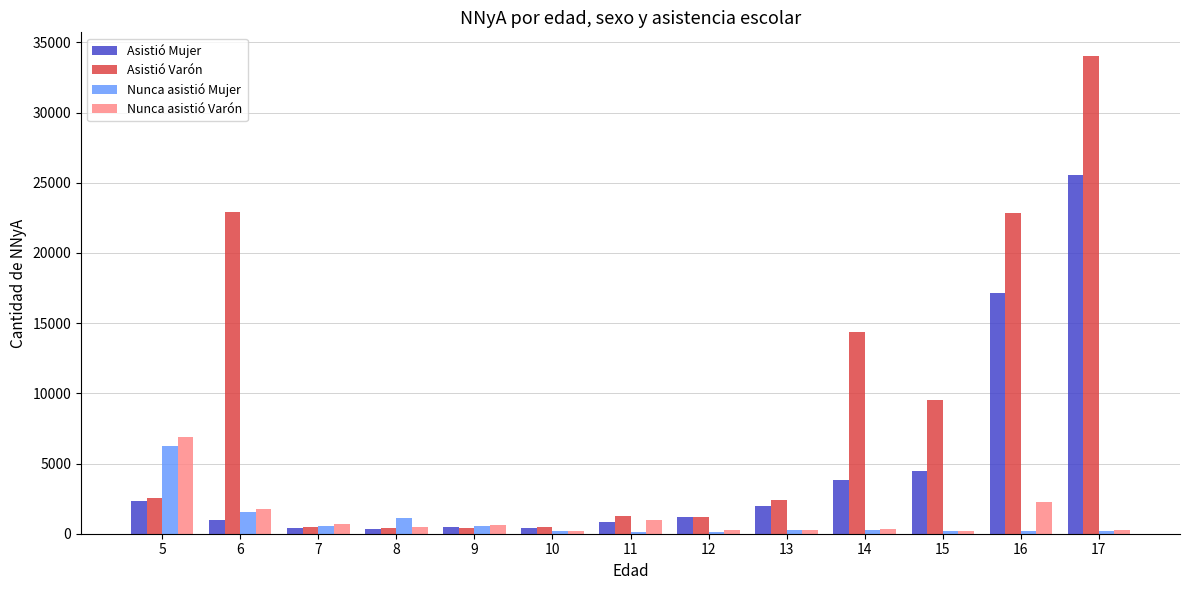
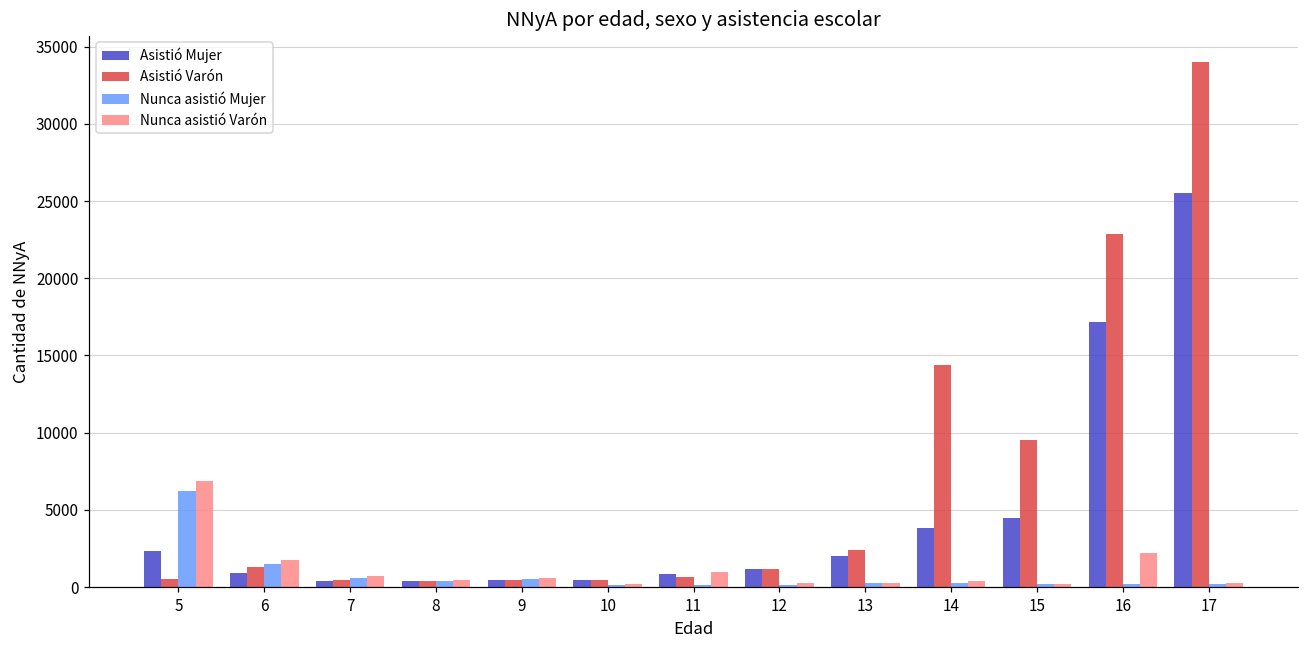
  {
    "Asistió Mujer": {
      "5": 2400,
      "6": 900,
      "7": 400,
      "8": 400,
      "9": 500,
      "10": 400,
      "11": 800,
      "12": 1200,
      "13": 2000,
      "14": 3800,
      "15": 4500,
      "16": 17200,
      "17": 25500
    },
    "Asistió Varón": {
-     "5": 2500,
-     "6": 22900,
+     "5": 500,
+     "6": 1300,
      "7": 500,
      "8": 400,
      "9": 400,
      "10": 500,
-     "11": 1200,
+     "11": 700,
      "12": 1200,
      "13": 2400,
      "14": 14400,
      "15": 9600,
      "16": 22900,
      "17": 34000
    },
    "Nunca asistió Mujer": {
      "5": 6300,
      "6": 1500,
      "7": 600,
-     "8": 1100,
+     "8": 400,
      "9": 600,
      "13": 300,
      "14": 200,
      "15": 200,
      "16": 200,
      "17": 200
    },
    "Nunca asistió Varón": {
      "5": 6900,
      "6": 1800,
      "7": 700,
      "8": 500,
      "9": 600,
      "10": 200,
      "11": 900,
      "12": 300,
      "13": 300,
      "14": 400,
      "15": 200,
      "16": 2200,
      "17": 300
    }
  }
